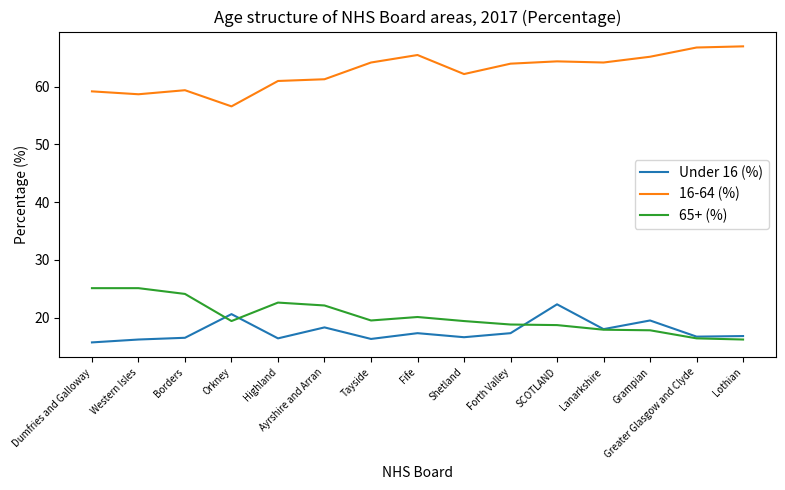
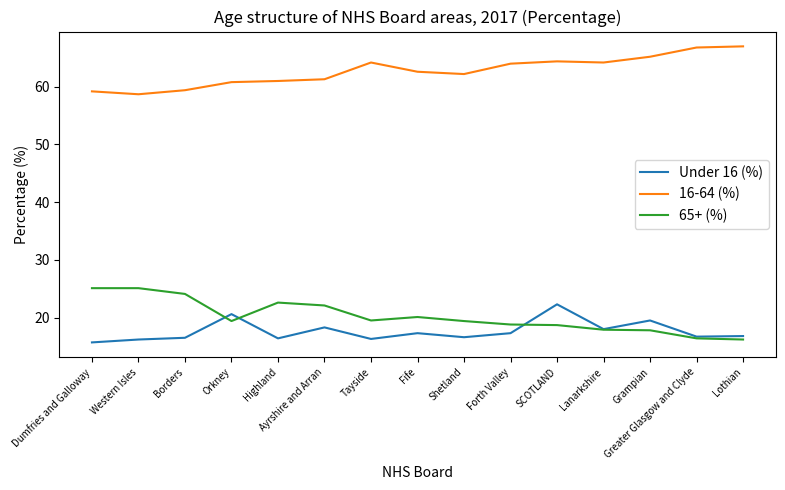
  {
    "Under 16 (%)": {
      "Dumfries and Galloway": 16,
      "Western Isles": 16,
      "Borders": 17,
      "Orkney": 21,
      "Highland": 16,
      "Ayrshire and Arran": 18,
      "Tayside": 16,
      "Fife": 17,
      "Shetland": 17,
      "Forth Valley": 17,
      "SCOTLAND": 22,
      "Grampian": 20,
      "Lothian": 17
    },
    "16-64 (%)": {
      "Dumfries and Galloway": 59,
      "Western Isles": 59,
      "Borders": 59,
-     "Orkney": 57,
+     "Orkney": 61,
      "Highland": 61,
      "Ayrshire and Arran": 61,
      "Tayside": 64,
-     "Fife": 66,
+     "Fife": 63,
      "Shetland": 62,
      "Forth Valley": 64,
      "SCOTLAND": 64,
      "Lanarkshire": 64,
      "Grampian": 65,
      "Greater Glasgow and Clyde": 67,
      "Lothian": 67
    },
    "65+ (%)": {
      "Dumfries and Galloway": 25,
      "Western Isles": 25,
      "Borders": 24,
      "Orkney": 19,
      "Highland": 23,
      "Ayrshire and Arran": 22,
      "Tayside": 20,
      "Fife": 20,
      "Shetland": 19,
      "Forth Valley": 19,
      "SCOTLAND": 19,
      "Grampian": 18,
      "Lothian": 16
    }
  }
